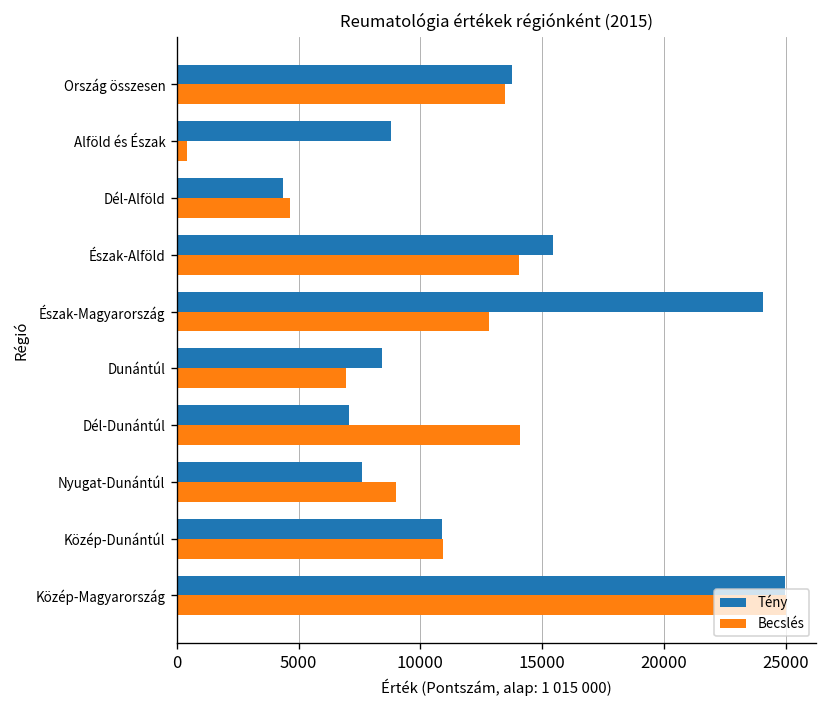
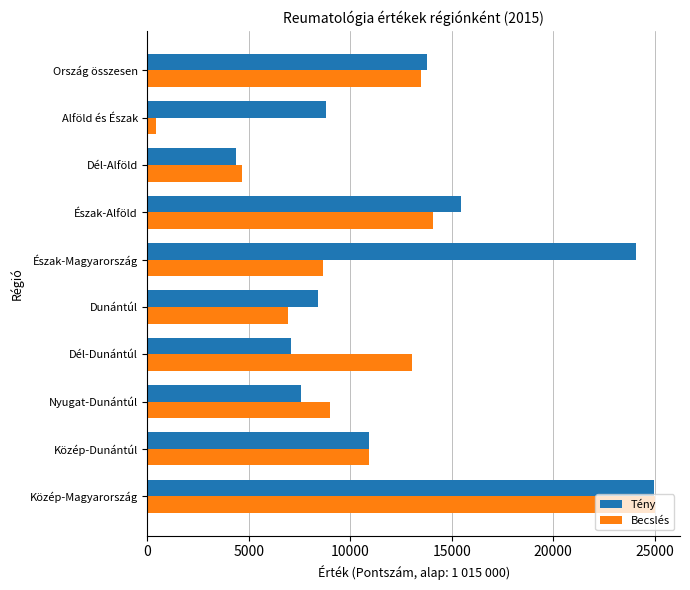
  {
    "Tény": {
      "Ország összesen": 13800,
      "Alföld és Észak": 8800,
      "Dél-Alföld": 4300,
      "Észak-Alföld": 15500,
      "Észak-Magyarország": 24100,
      "Dunántúl": 8400,
      "Dél-Dunántúl": 7100,
      "Nyugat-Dunántúl": 7600,
      "Közép-Dunántúl": 10900,
      "Közép-Magyarország": 25000
    },
    "Becslés": {
      "Ország összesen": 13500,
      "Alföld és Észak": 400,
      "Dél-Alföld": 4700,
      "Észak-Alföld": 14100,
-     "Észak-Magyarország": 12800,
+     "Észak-Magyarország": 8600,
      "Dunántúl": 6900,
-     "Dél-Dunántúl": 14100,
+     "Dél-Dunántúl": 13000,
      "Nyugat-Dunántúl": 9000,
      "Közép-Dunántúl": 10900
    }
  }
